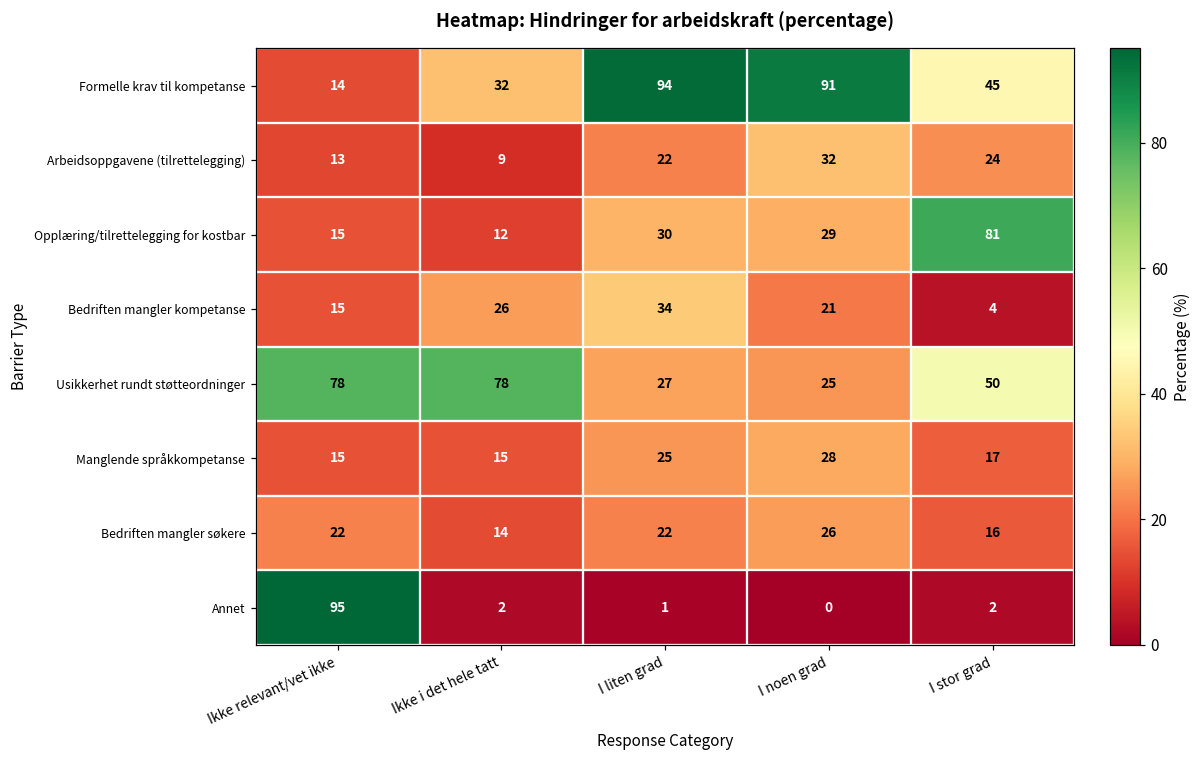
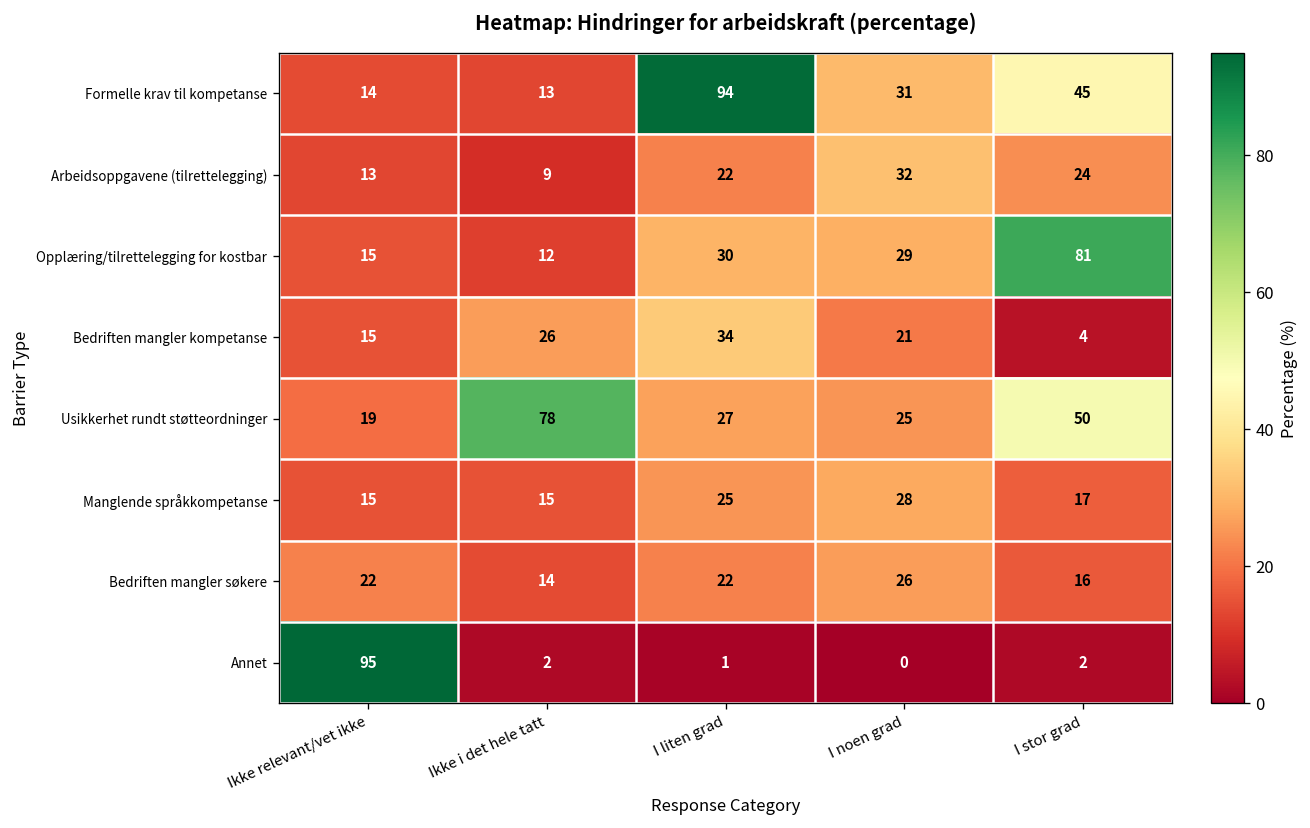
  {
    "Formelle krav til kompetanse": {
      "Ikke relevant/vet ikke": 14,
-     "Ikke i det hele tatt": 32,
+     "Ikke i det hele tatt": 13,
      "I liten grad": 94,
-     "I noen grad": 91,
+     "I noen grad": 31,
      "I stor grad": 45
    },
    "Arbeidsoppgavene (tilrettelegging)": {
      "Ikke relevant/vet ikke": 13,
      "Ikke i det hele tatt": 9,
      "I liten grad": 22,
      "I noen grad": 32,
      "I stor grad": 24
    },
    "Opplæring/tilrettelegging for kostbar": {
      "Ikke relevant/vet ikke": 15,
      "Ikke i det hele tatt": 12,
      "I liten grad": 30,
      "I noen grad": 29,
      "I stor grad": 81
    },
    "Bedriften mangler kompetanse": {
      "Ikke relevant/vet ikke": 15,
      "Ikke i det hele tatt": 26,
      "I liten grad": 34,
      "I noen grad": 21,
      "I stor grad": 4
    },
    "Usikkerhet rundt støtteordninger": {
-     "Ikke relevant/vet ikke": 78,
+     "Ikke relevant/vet ikke": 19,
      "Ikke i det hele tatt": 78,
      "I liten grad": 27,
      "I noen grad": 25,
      "I stor grad": 50
    },
    "Manglende språkkompetanse": {
      "Ikke relevant/vet ikke": 15,
      "Ikke i det hele tatt": 15,
      "I liten grad": 25,
      "I noen grad": 28,
      "I stor grad": 17
    },
    "Bedriften mangler søkere": {
      "Ikke relevant/vet ikke": 22,
      "Ikke i det hele tatt": 14,
      "I liten grad": 22,
      "I noen grad": 26,
      "I stor grad": 16
    },
    "Annet": {
      "Ikke relevant/vet ikke": 95,
      "Ikke i det hele tatt": 2,
      "I liten grad": 1,
      "I noen grad": 0,
      "I stor grad": 2
    }
  }
